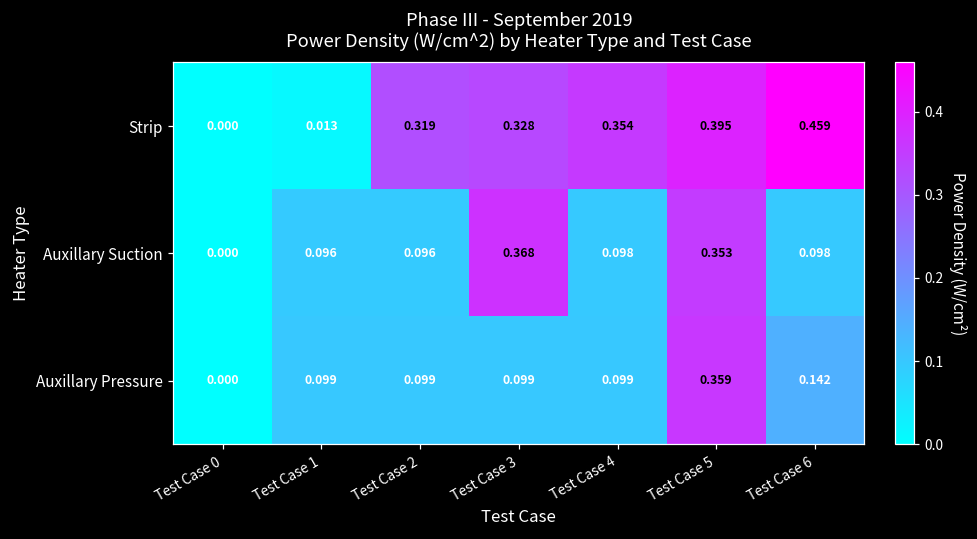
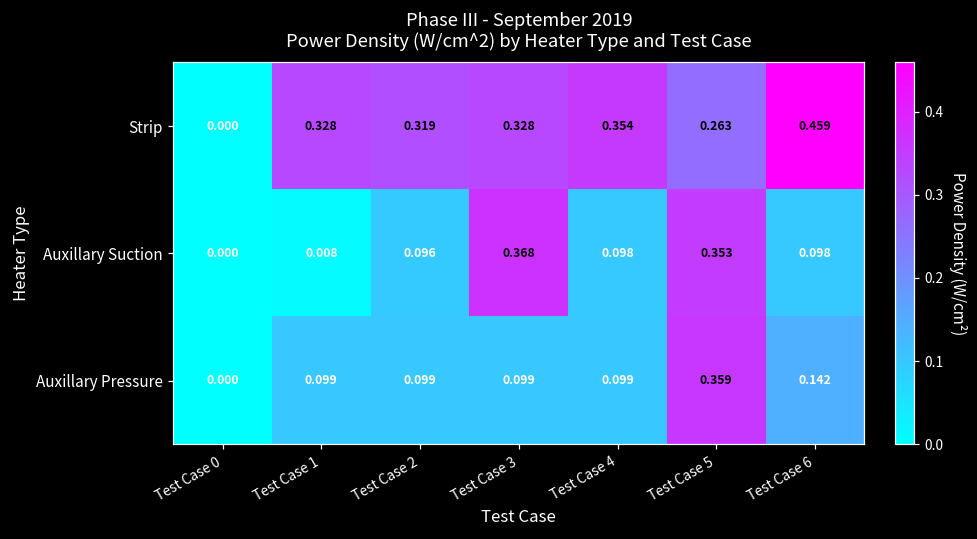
  {
    "Strip": {
      "Test Case 0": 0.000,
-     "Test Case 1": 0.013,
+     "Test Case 1": 0.328,
      "Test Case 2": 0.319,
      "Test Case 3": 0.328,
      "Test Case 4": 0.354,
-     "Test Case 5": 0.395,
+     "Test Case 5": 0.263,
      "Test Case 6": 0.459
    },
    "Auxillary Suction": {
      "Test Case 0": 0.000,
-     "Test Case 1": 0.096,
+     "Test Case 1": 0.008,
      "Test Case 2": 0.096,
      "Test Case 3": 0.368,
      "Test Case 4": 0.098,
      "Test Case 5": 0.353,
      "Test Case 6": 0.098
    },
    "Auxillary Pressure": {
      "Test Case 0": 0.000,
      "Test Case 1": 0.099,
      "Test Case 2": 0.099,
      "Test Case 3": 0.099,
      "Test Case 4": 0.099,
      "Test Case 5": 0.359,
      "Test Case 6": 0.142
    }
  }
